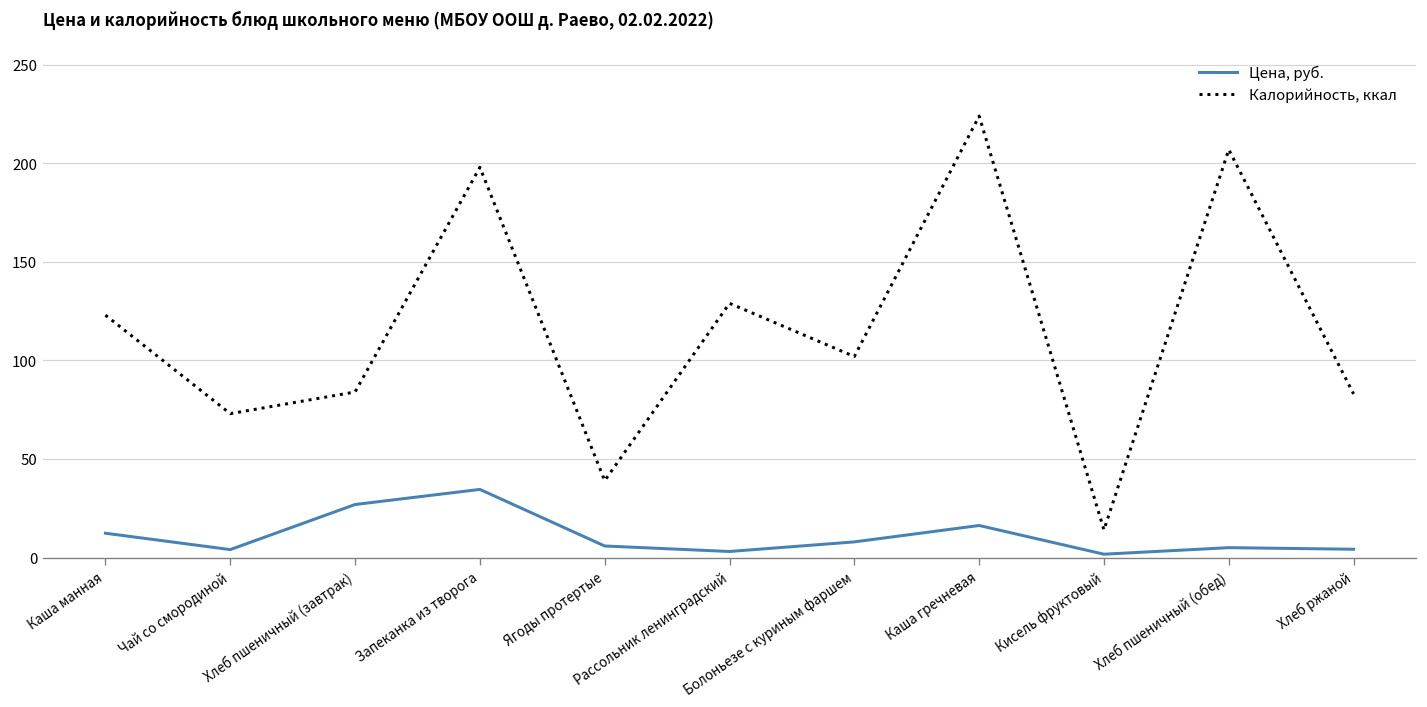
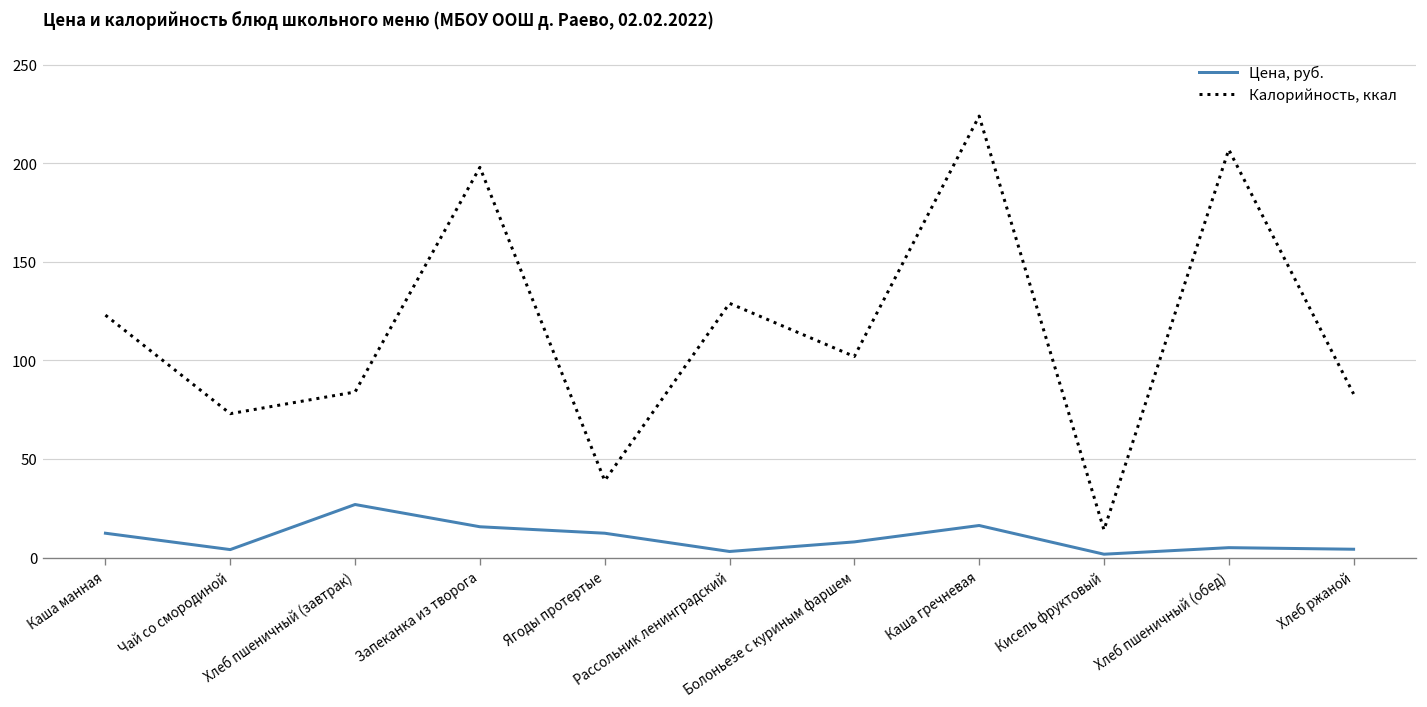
  {
    "Цена, руб.": {
      "Каша манная": 12,
      "Чай со смородиной": 4,
      "Хлеб пшеничный (завтрак)": 27,
-     "Запеканка из творога": 35,
-     "Ягоды протертые": 6,
+     "Запеканка из творога": 16,
+     "Ягоды протертые": 12,
      "Рассольник ленинградский": 3,
      "Болоньезе с куриным фаршем": 8,
      "Каша гречневая": 16,
      "Кисель фруктовый": 2,
      "Хлеб пшеничный (обед)": 5,
      "Хлеб ржаной": 4
    },
    "Калорийность, ккал": {
      "Каша манная": 123,
      "Чай со смородиной": 73,
      "Хлеб пшеничный (завтрак)": 84,
      "Запеканка из творога": 198,
      "Ягоды протертые": 39,
      "Рассольник ленинградский": 129,
      "Болоньезе с куриным фаршем": 102,
      "Каша гречневая": 224,
      "Кисель фруктовый": 14,
      "Хлеб пшеничный (обед)": 207,
      "Хлеб ржаной": 83
    }
  }
